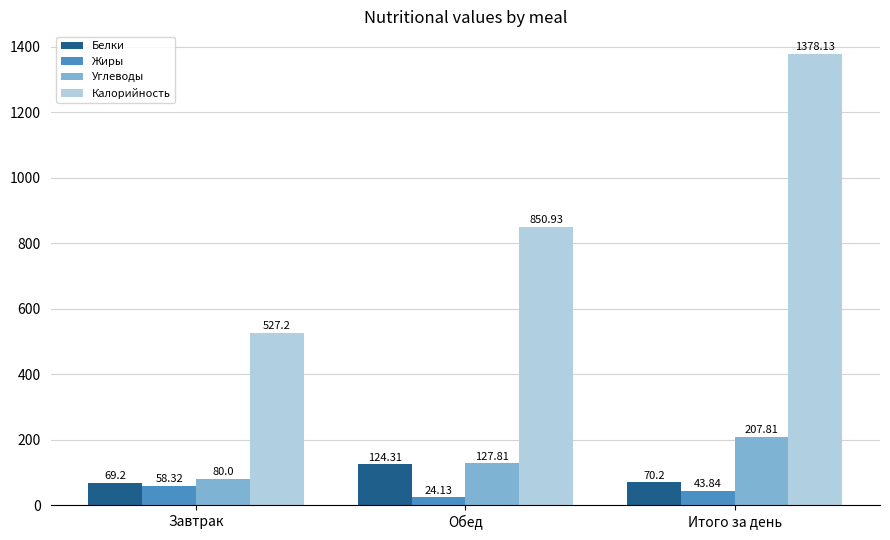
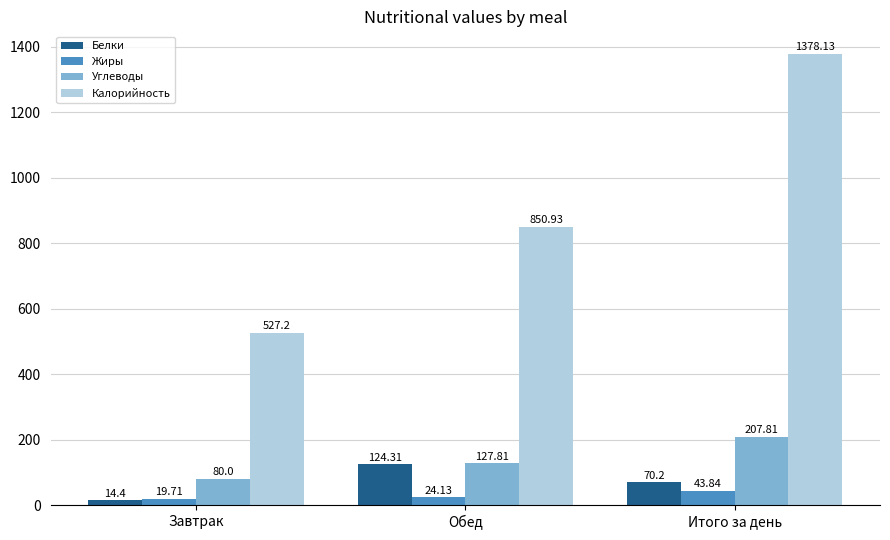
  {
    "Белки": {
-     "Завтрак": 69.2,
+     "Завтрак": 14.4,
      "Обед": 124.31,
      "Итого за день": 70.2
    },
    "Жиры": {
-     "Завтрак": 58.32,
+     "Завтрак": 19.71,
      "Обед": 24.13,
      "Итого за день": 43.84
    }
  }
